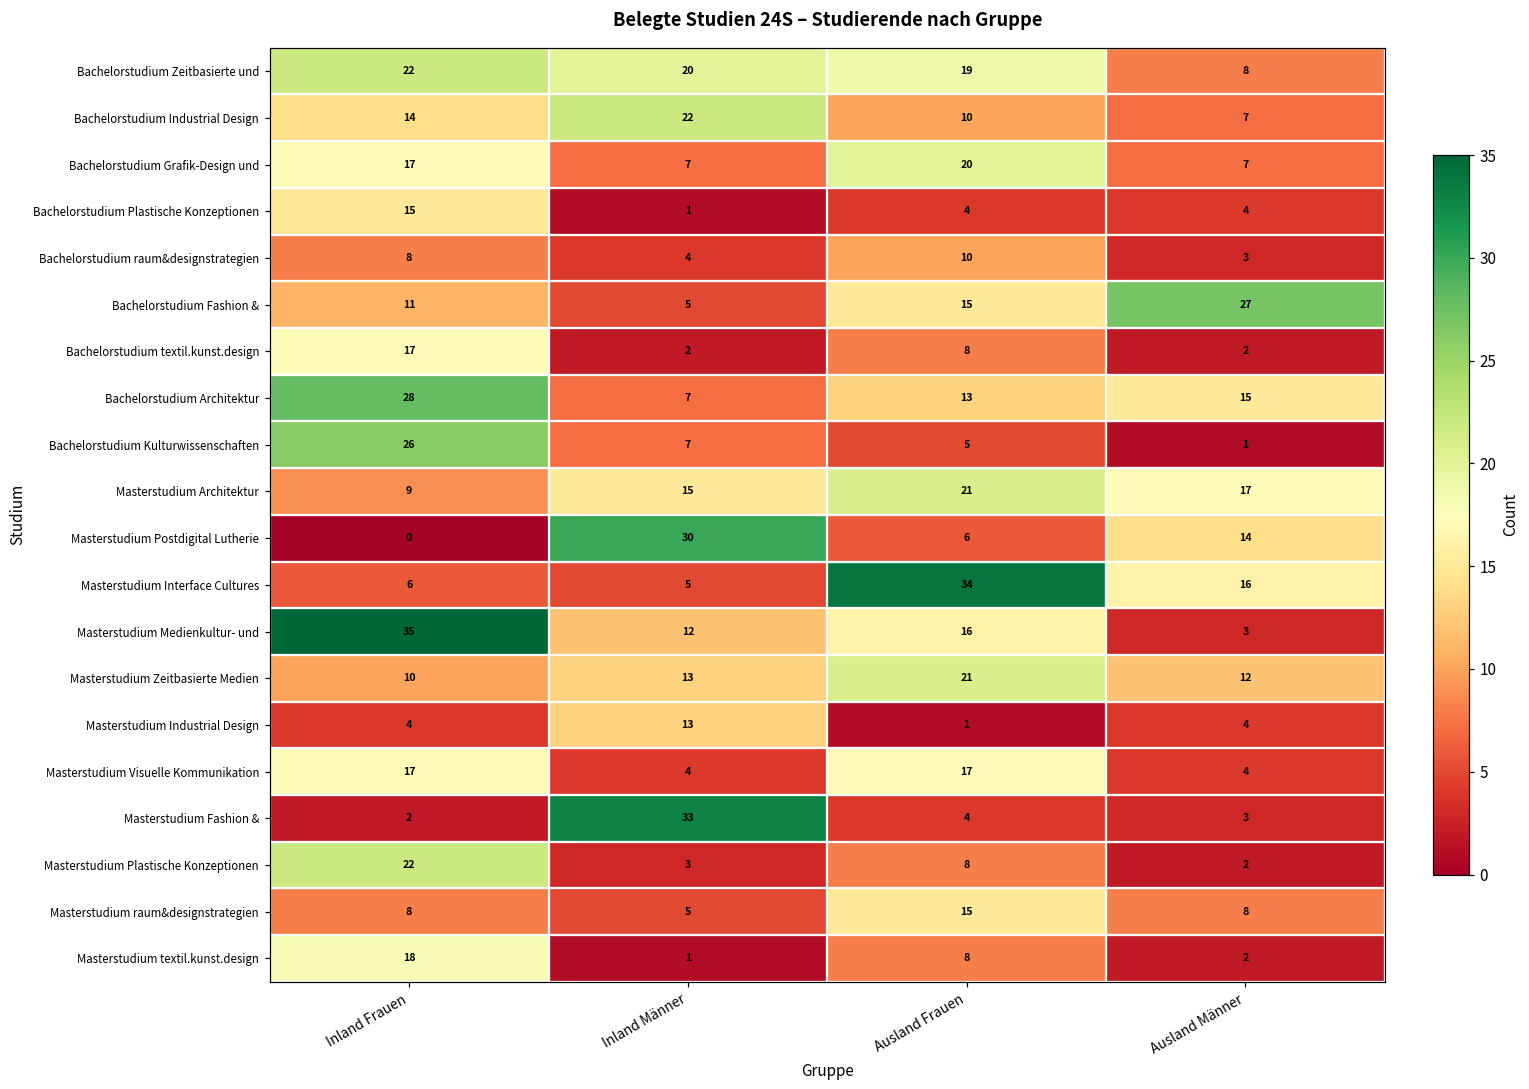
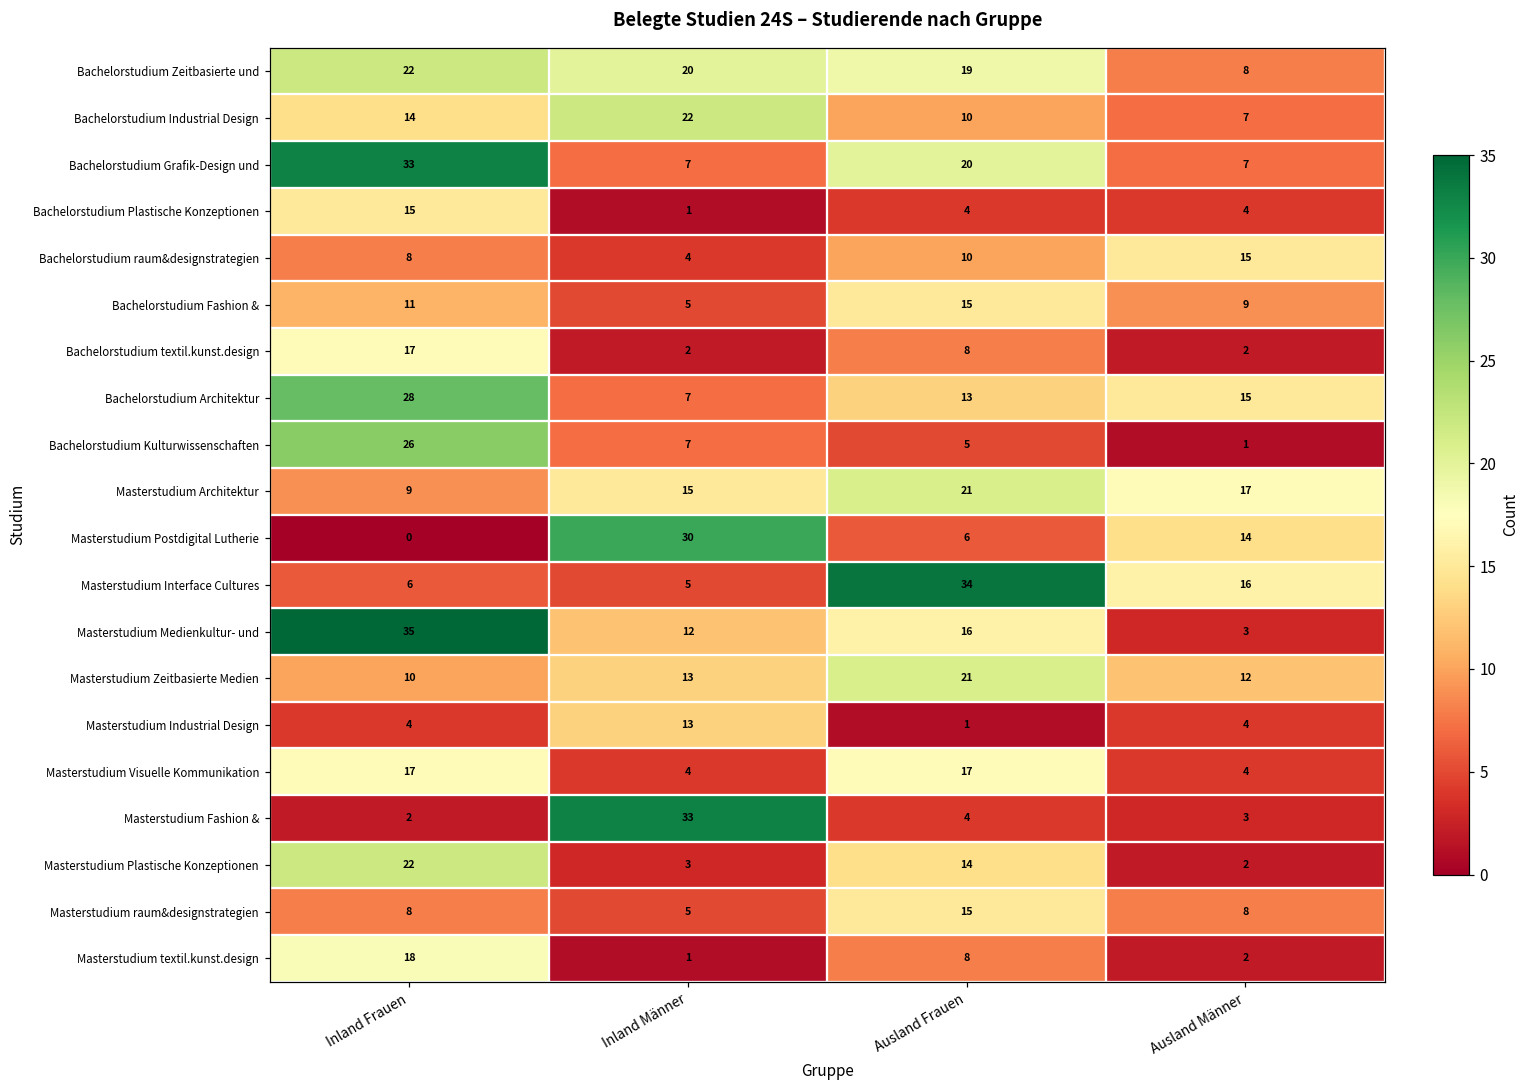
  {
    "Bachelorstudium Zeitbasierte und": {
      "Inland Frauen": 22,
      "Inland Männer": 20,
      "Ausland Frauen": 19,
      "Ausland Männer": 8
    },
    "Bachelorstudium Industrial Design": {
      "Inland Frauen": 14,
      "Inland Männer": 22,
      "Ausland Frauen": 10,
      "Ausland Männer": 7
    },
    "Bachelorstudium Grafik-Design und": {
-     "Inland Frauen": 17,
+     "Inland Frauen": 33,
      "Inland Männer": 7,
      "Ausland Frauen": 20,
      "Ausland Männer": 7
    },
    "Bachelorstudium Plastische Konzeptionen": {
      "Inland Frauen": 15,
      "Inland Männer": 1,
      "Ausland Frauen": 4,
      "Ausland Männer": 4
    },
    "Bachelorstudium raum&designstrategien": {
      "Inland Frauen": 8,
      "Inland Männer": 4,
      "Ausland Frauen": 10,
-     "Ausland Männer": 3
+     "Ausland Männer": 15
    },
    "Bachelorstudium Fashion &": {
      "Inland Frauen": 11,
      "Inland Männer": 5,
      "Ausland Frauen": 15,
-     "Ausland Männer": 27
+     "Ausland Männer": 9
    },
    "Bachelorstudium textil.kunst.design": {
      "Inland Frauen": 17,
      "Inland Männer": 2,
      "Ausland Frauen": 8,
      "Ausland Männer": 2
    },
    "Bachelorstudium Architektur": {
      "Inland Frauen": 28,
      "Inland Männer": 7,
      "Ausland Frauen": 13,
      "Ausland Männer": 15
    },
    "Bachelorstudium Kulturwissenschaften": {
      "Inland Frauen": 26,
      "Inland Männer": 7,
      "Ausland Frauen": 5,
      "Ausland Männer": 1
    },
    "Masterstudium Architektur": {
      "Inland Frauen": 9,
      "Inland Männer": 15,
      "Ausland Frauen": 21,
      "Ausland Männer": 17
    },
    "Masterstudium Postdigital Lutherie": {
      "Inland Frauen": 0,
      "Inland Männer": 30,
      "Ausland Frauen": 6,
      "Ausland Männer": 14
    },
    "Masterstudium Interface Cultures": {
      "Inland Frauen": 6,
      "Inland Männer": 5,
      "Ausland Frauen": 34,
      "Ausland Männer": 16
    },
    "Masterstudium Medienkultur- und": {
      "Inland Frauen": 35,
      "Inland Männer": 12,
      "Ausland Frauen": 16,
      "Ausland Männer": 3
    },
    "Masterstudium Zeitbasierte Medien": {
      "Inland Frauen": 10,
      "Inland Männer": 13,
      "Ausland Frauen": 21,
      "Ausland Männer": 12
    },
    "Masterstudium Industrial Design": {
      "Inland Frauen": 4,
      "Inland Männer": 13,
      "Ausland Frauen": 1,
      "Ausland Männer": 4
    },
    "Masterstudium Visuelle Kommunikation": {
      "Inland Frauen": 17,
      "Inland Männer": 4,
      "Ausland Frauen": 17,
      "Ausland Männer": 4
    },
    "Masterstudium Fashion &": {
      "Inland Frauen": 2,
      "Inland Männer": 33,
      "Ausland Frauen": 4,
      "Ausland Männer": 3
    },
    "Masterstudium Plastische Konzeptionen": {
      "Inland Frauen": 22,
      "Inland Männer": 3,
-     "Ausland Frauen": 8,
+     "Ausland Frauen": 14,
      "Ausland Männer": 2
    },
    "Masterstudium raum&designstrategien": {
      "Inland Frauen": 8,
      "Inland Männer": 5,
      "Ausland Frauen": 15,
      "Ausland Männer": 8
    },
    "Masterstudium textil.kunst.design": {
      "Inland Frauen": 18,
      "Inland Männer": 1,
      "Ausland Frauen": 8,
      "Ausland Männer": 2
    }
  }
